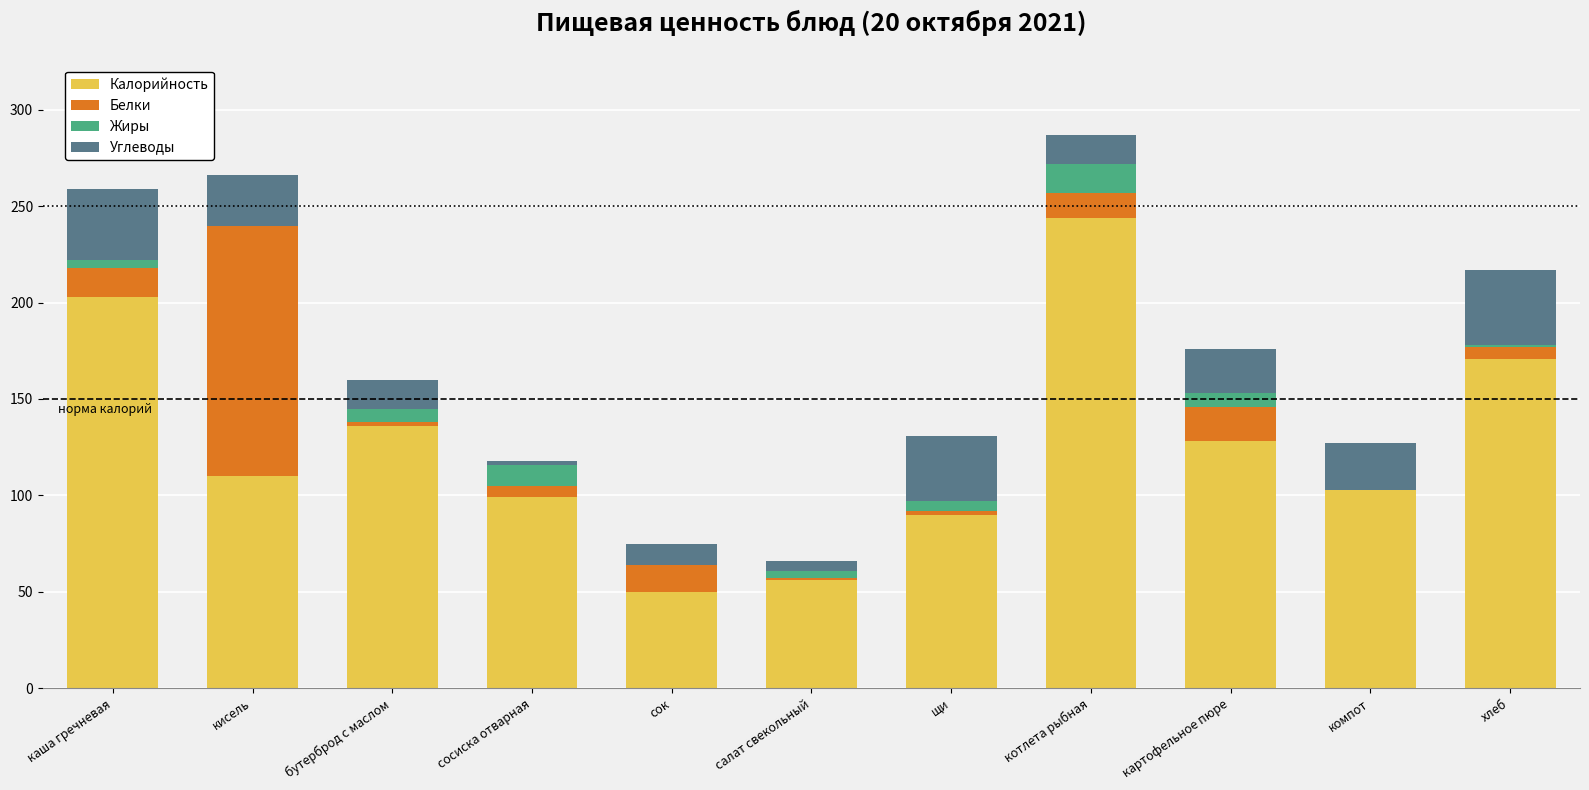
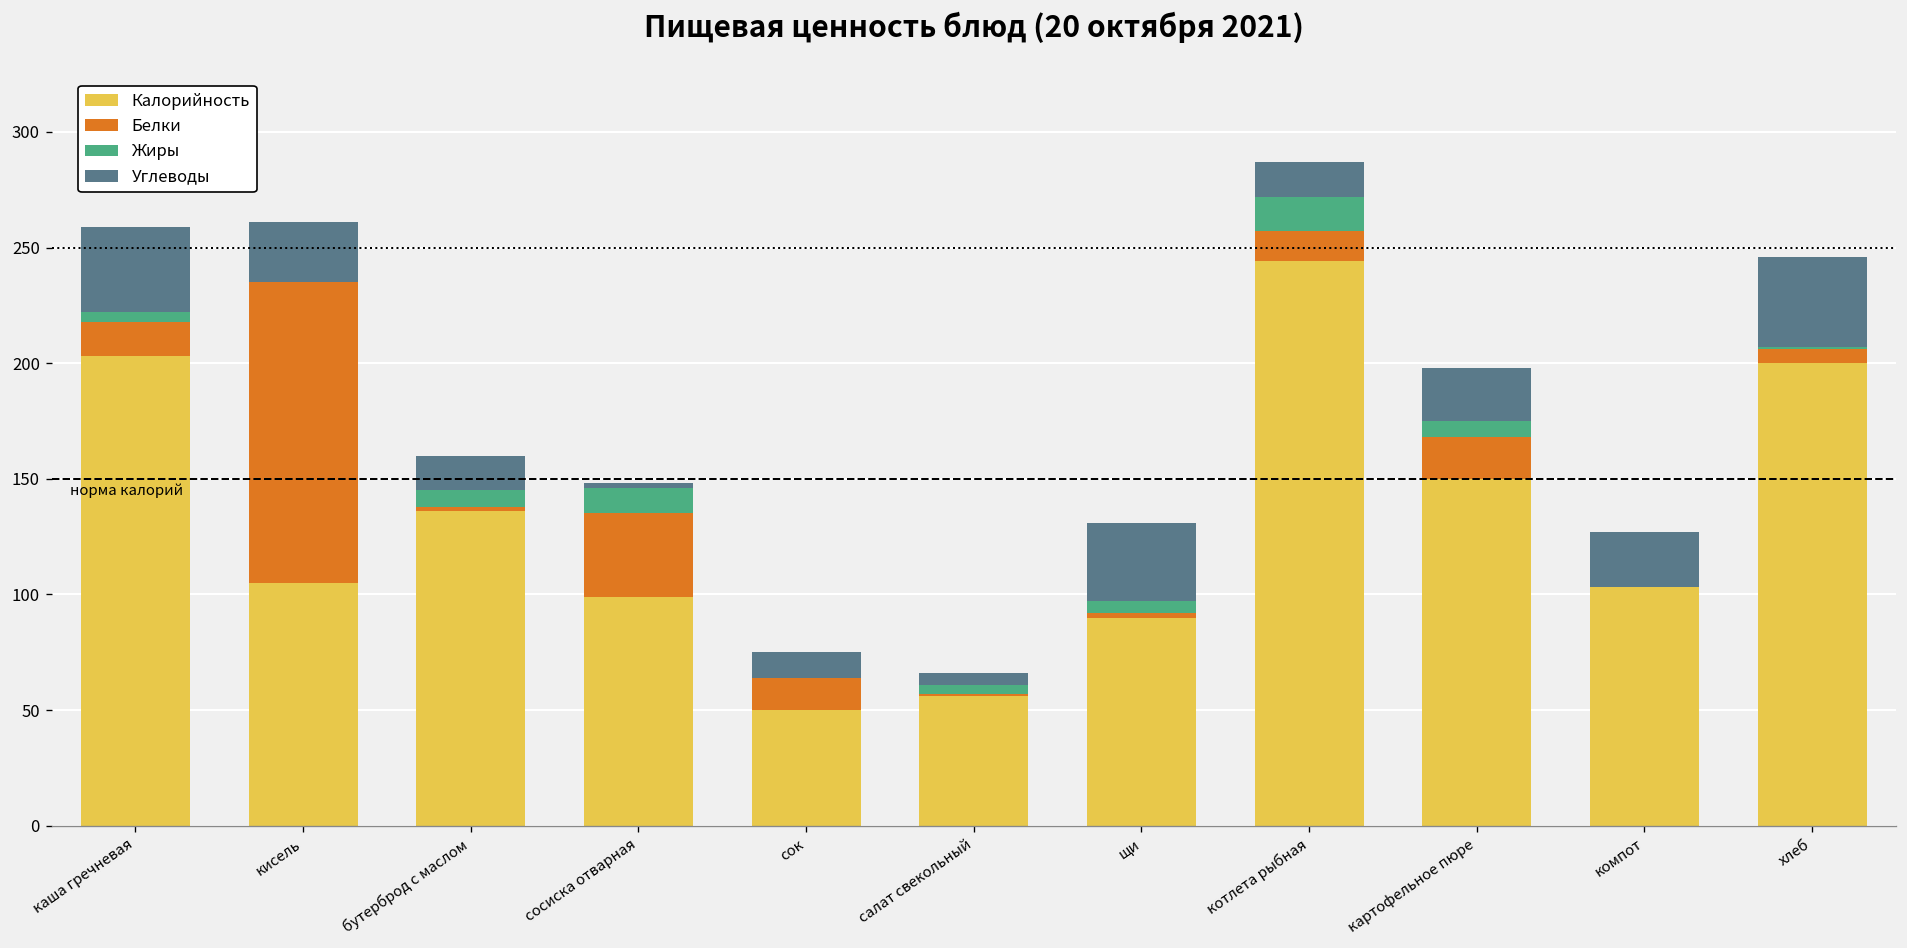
  {
    "Калорийность": {
      "каша гречневая": 203,
-     "кисель": 110,
+     "кисель": 105,
      "бутерброд с маслом": 136,
      "сосиска отварная": 99,
      "сок": 50,
      "салат свекольный": 56,
      "щи": 90,
      "котлета рыбная": 244,
-     "картофельное пюре": 128,
+     "картофельное пюре": 150,
      "компот": 103,
-     "хлеб": 171
+     "хлеб": 200
    },
    "Белки": {
      "каша гречневая": 15,
      "кисель": 130,
      "бутерброд с маслом": 2,
-     "сосиска отварная": 6,
+     "сосиска отварная": 36,
      "сок": 14,
      "щи": 2,
      "котлета рыбная": 13,
      "картофельное пюре": 18,
      "компот": 0,
      "хлеб": 6
    }
  }
